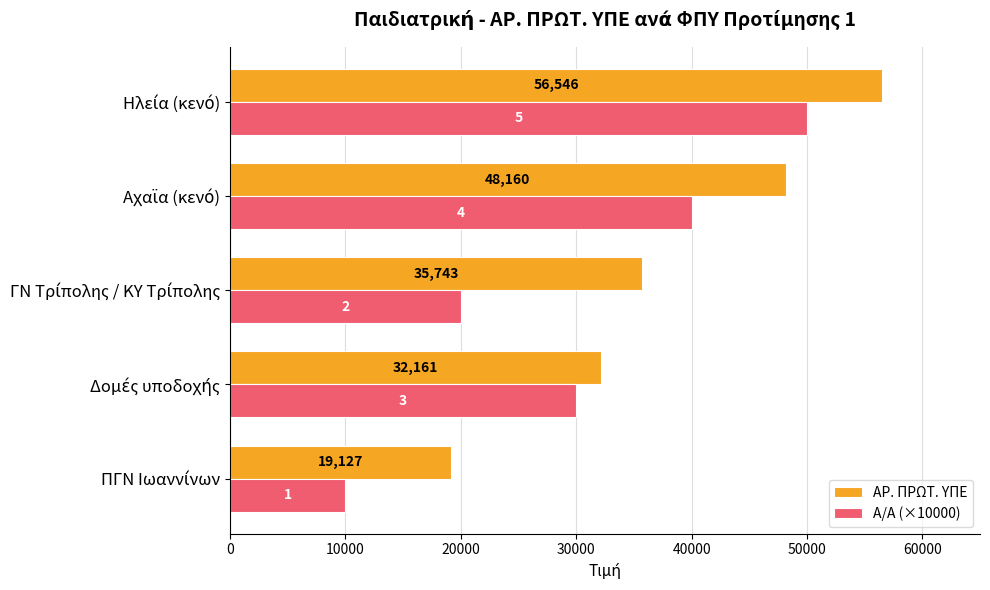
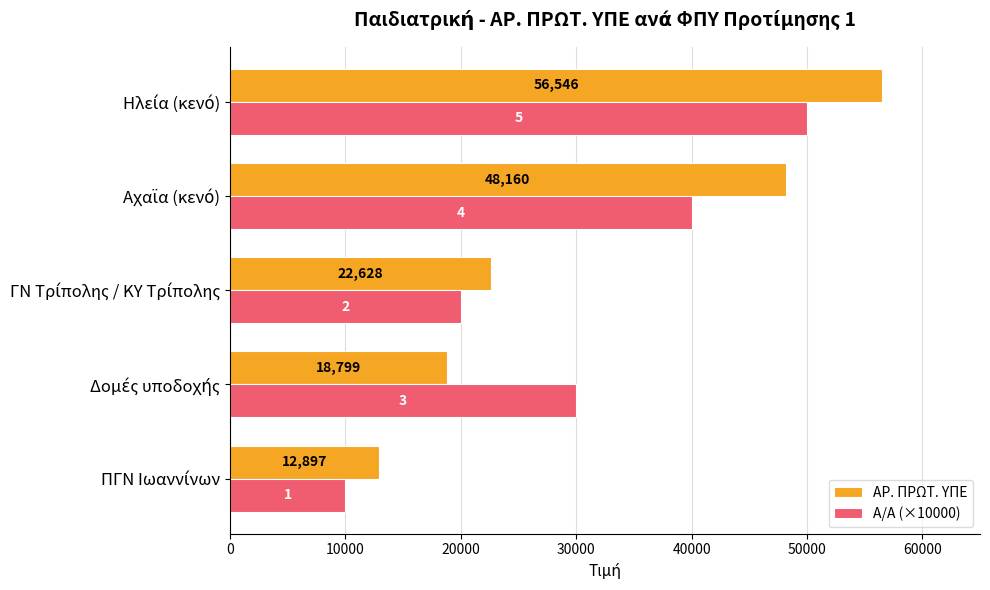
  {
    "ΑΡ. ΠΡΩΤ. ΥΠΕ": {
      "Ηλεία (κενό)": "56,546",
      "Αχαϊα (κενό)": "48,160",
-     "ΓΝ Τρίπολης / ΚΥ Τρίπολης": "35,743",
-     "Δομές υποδοχής": "32,161",
-     "ΠΓΝ Ιωαννίνων": "19,127"
+     "ΓΝ Τρίπολης / ΚΥ Τρίπολης": "22,628",
+     "Δομές υποδοχής": "18,799",
+     "ΠΓΝ Ιωαννίνων": "12,897"
    }
  }
